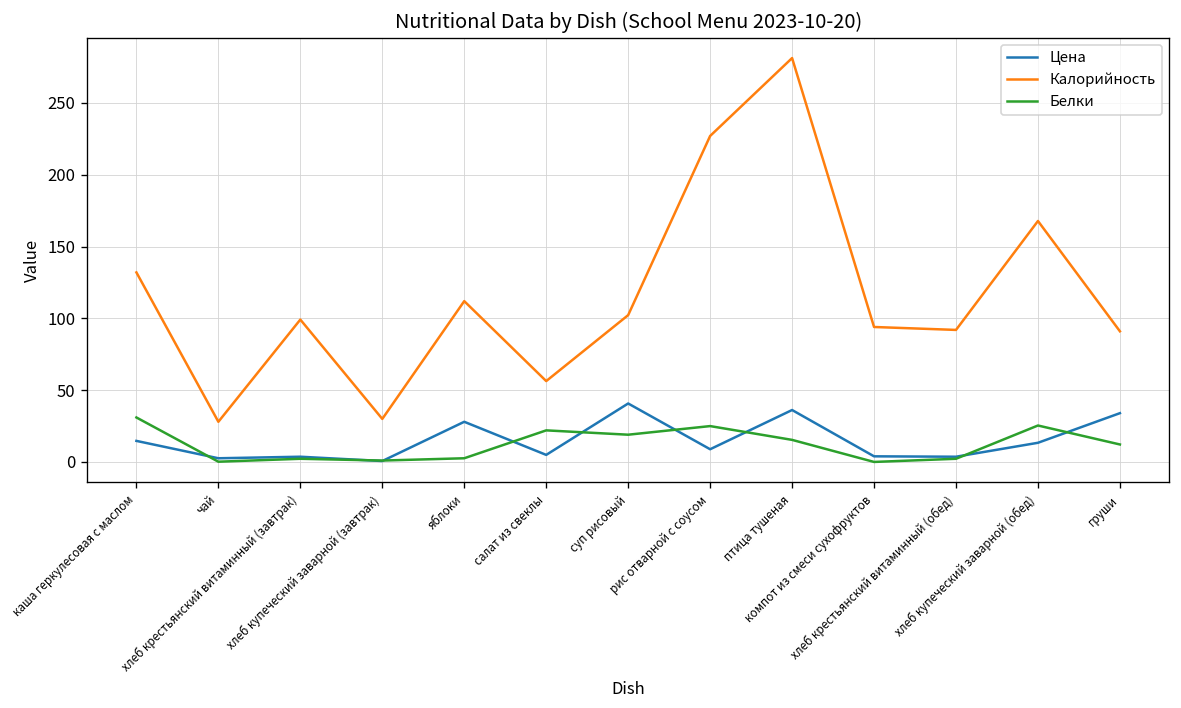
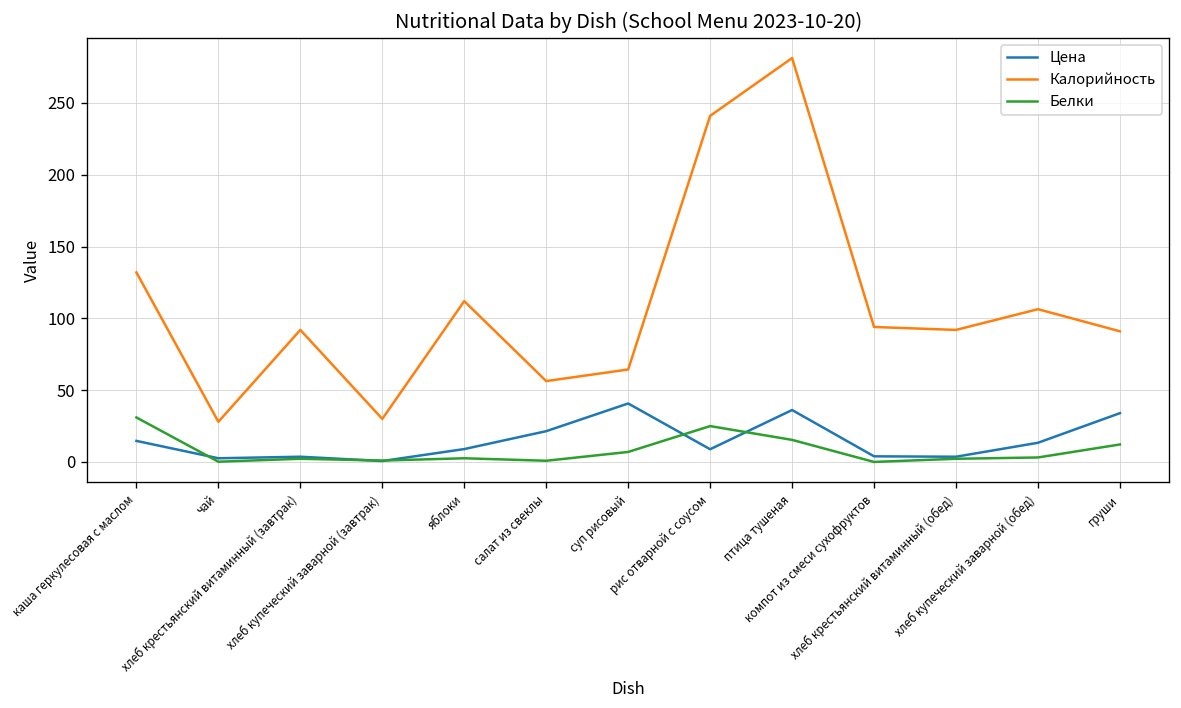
  {
    "Цена": {
      "каша геркулесовая с маслом": 15,
      "чай": 3,
-     "яблоки": 28,
-     "салат из свеклы": 5,
+     "яблоки": 9,
+     "салат из свеклы": 21,
      "суп рисовый": 41,
      "рис отварной с соусом": 9,
      "птица тушеная": 36,
      "компот из смеси сухофруктов": 4,
      "хлеб купеческий заварной (обед)": 13,
      "груши": 34
    },
    "Калорийность": {
      "каша геркулесовая с маслом": 132,
      "чай": 28,
-     "хлеб крестьянский витаминный (завтрак)": 99,
+     "хлеб крестьянский витаминный (завтрак)": 92,
      "хлеб купеческий заварной (завтрак)": 30,
      "яблоки": 112,
      "салат из свеклы": 56,
-     "суп рисовый": 102,
-     "рис отварной с соусом": 227,
+     "суп рисовый": 64,
+     "рис отварной с соусом": 241,
      "птица тушеная": 281,
      "компот из смеси сухофруктов": 94,
      "хлеб крестьянский витаминный (обед)": 92,
-     "хлеб купеческий заварной (обед)": 168,
+     "хлеб купеческий заварной (обед)": 106,
      "груши": 91
    },
    "Белки": {
      "каша геркулесовая с маслом": 31,
      "чай": 0,
      "яблоки": 3,
-     "салат из свеклы": 22,
-     "суп рисовый": 19,
+     "салат из свеклы": 1,
+     "суп рисовый": 7,
      "рис отварной с соусом": 25,
      "птица тушеная": 15,
      "компот из смеси сухофруктов": 0,
-     "хлеб купеческий заварной (обед)": 25,
+     "хлеб купеческий заварной (обед)": 3,
      "груши": 12
    }
  }
